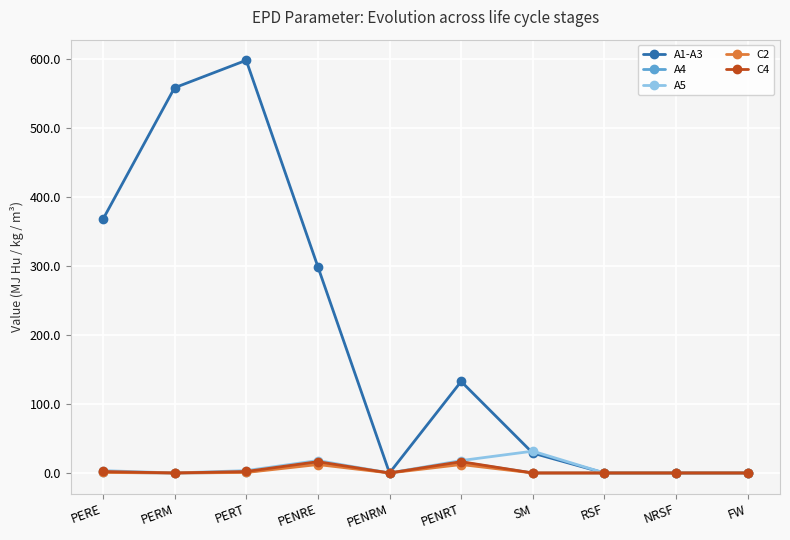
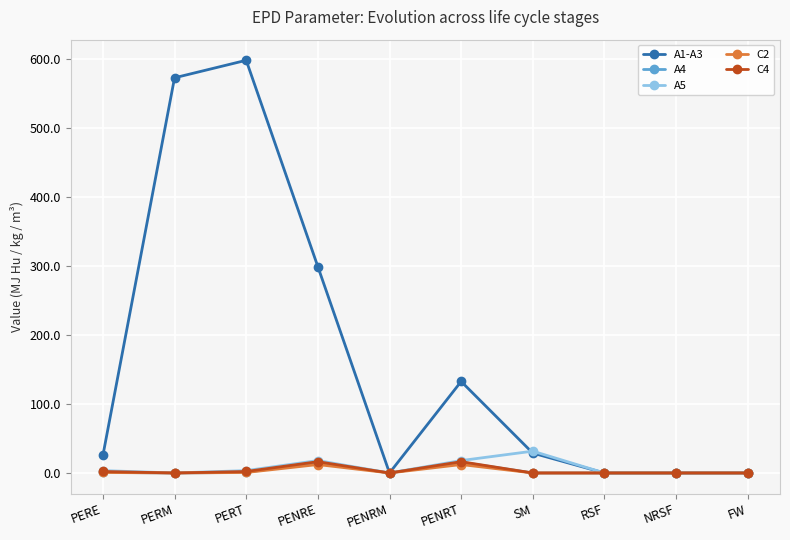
  {
    "A1-A3": {
-     "PERE": 370,
-     "PERM": 560,
+     "PERE": 30,
+     "PERM": 570,
      "PERT": 600,
      "PENRE": 300,
      "PENRT": 130
    }
  }
